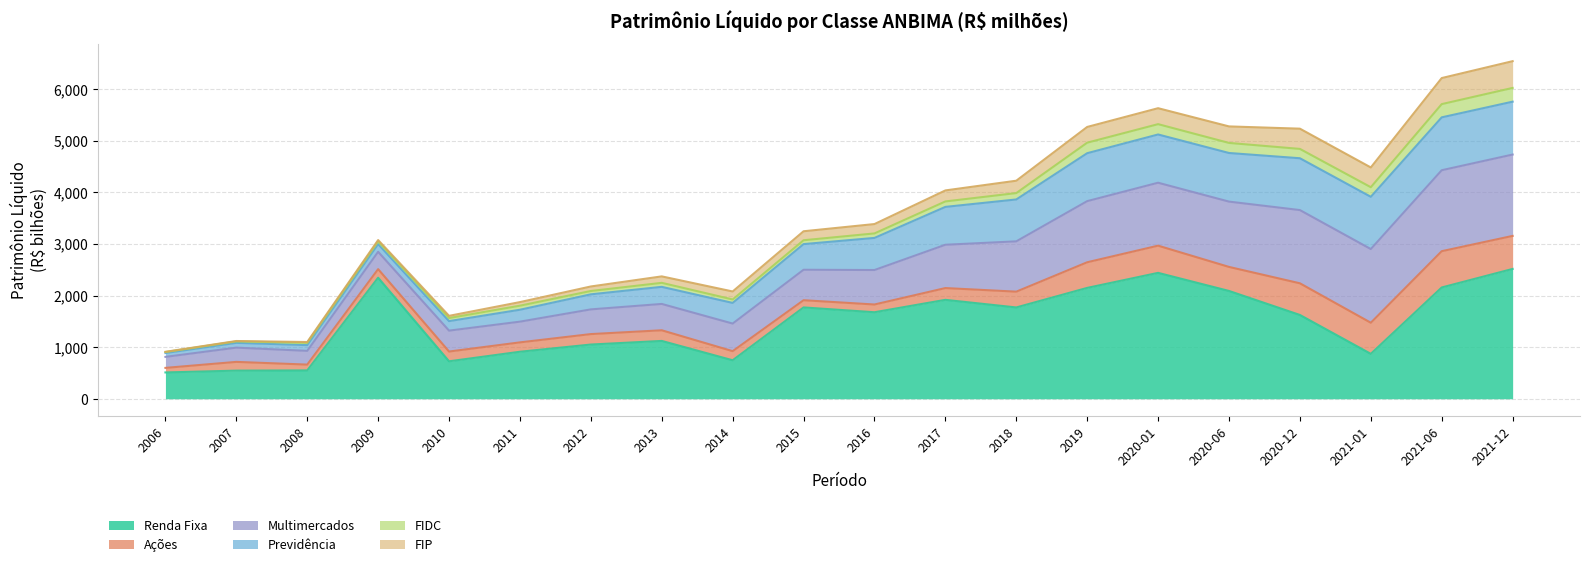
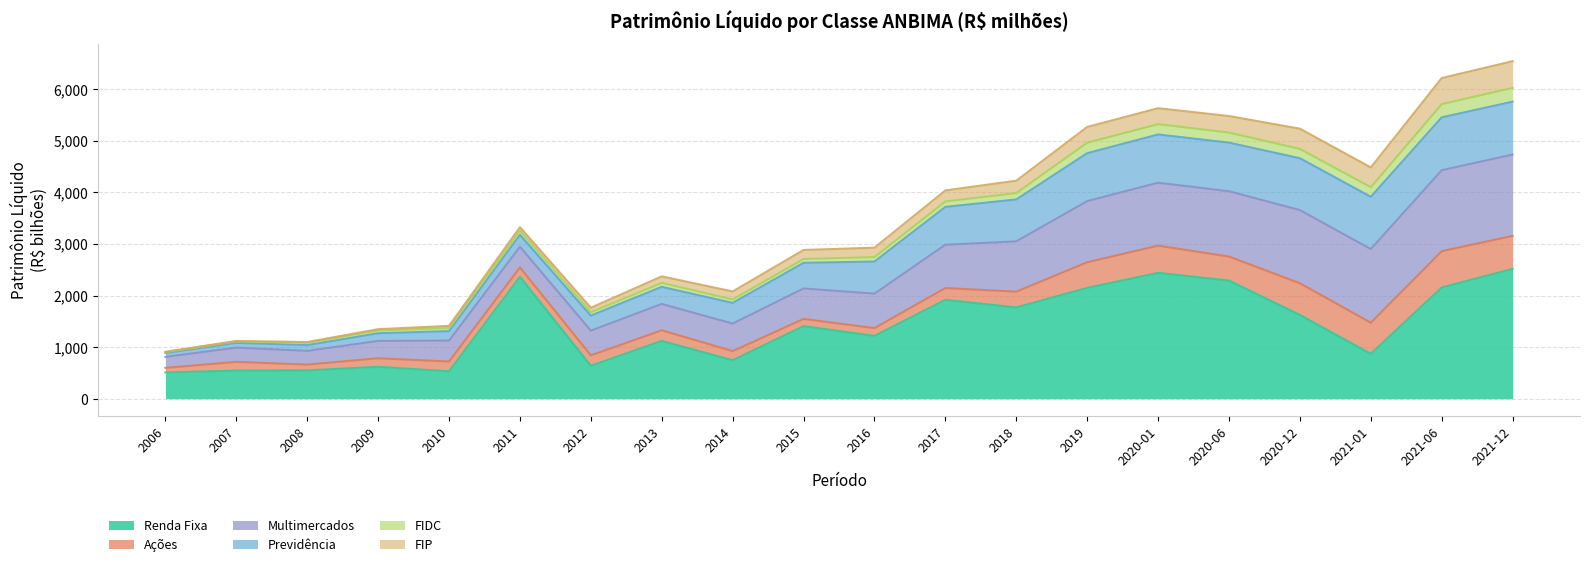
  {
    "Renda Fixa": {
      "2006": "500",
      "2007": "500",
      "2008": "500",
-     "2009": "2,300",
-     "2010": "700",
-     "2011": "900",
-     "2012": "1,100",
+     "2009": "600",
+     "2010": "500",
+     "2011": "2,400",
+     "2012": "600",
      "2013": "1,100",
      "2014": "700",
-     "2015": "1,800",
-     "2016": "1,700",
+     "2015": "1,400",
+     "2016": "1,200",
      "2017": "1,900",
      "2018": "1,800",
      "2019": "2,100",
      "2020-01": "2,400",
-     "2020-06": "2,100",
+     "2020-06": "2,300",
      "2020-12": "1,600",
      "2021-01": "900",
      "2021-06": "2,200",
      "2021-12": "2,500"
    }
  }
